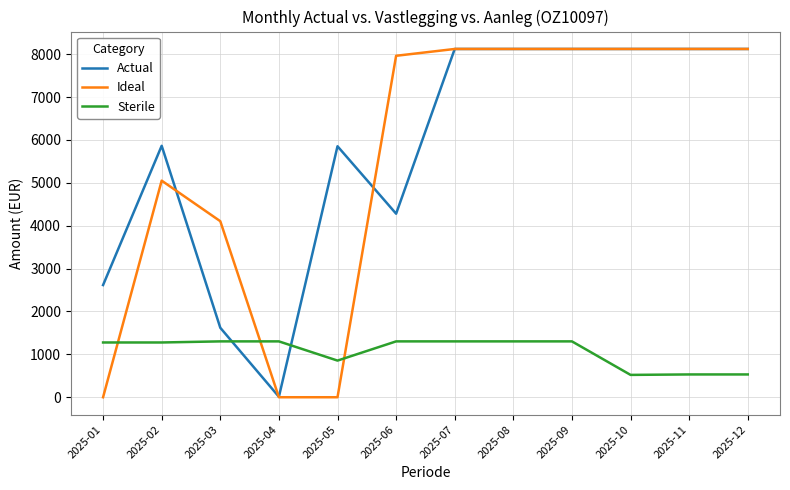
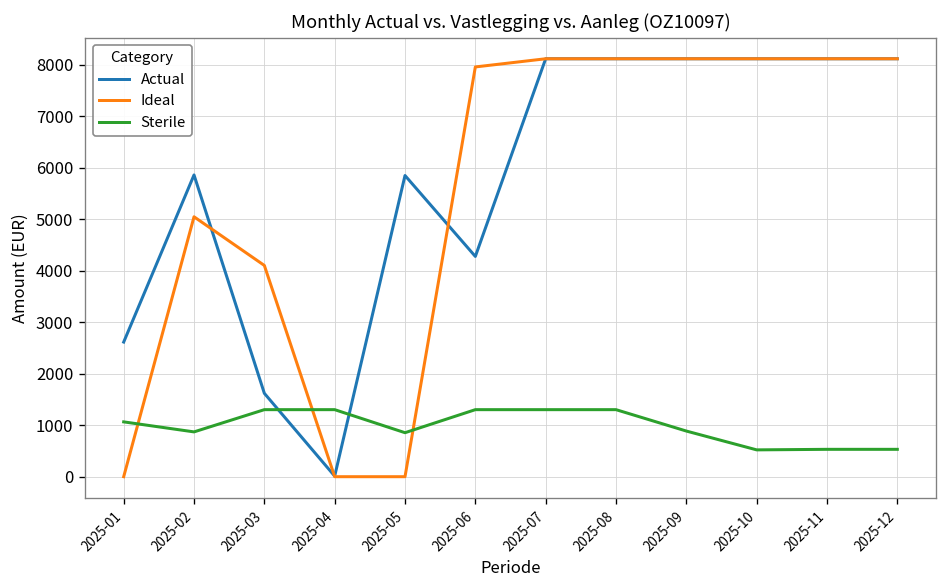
  {
    "Actual": {
      "2025-01": 2600,
      "2025-02": 5900,
      "2025-03": 1600,
      "2025-05": 5900,
      "2025-06": 4300
    },
    "Ideal": {
      "2025-01": 0,
      "2025-02": 5100,
      "2025-03": 4100,
      "2025-05": 0,
      "2025-06": 8000
    },
    "Sterile": {
-     "2025-01": 1300,
-     "2025-02": 1300,
+     "2025-01": 1100,
+     "2025-02": 900,
      "2025-03": 1300,
      "2025-04": 1300,
      "2025-05": 900,
      "2025-06": 1300,
      "2025-07": 1300,
      "2025-08": 1300,
-     "2025-09": 1300,
+     "2025-09": 900,
      "2025-10": 500,
      "2025-11": 500,
      "2025-12": 500
    }
  }
